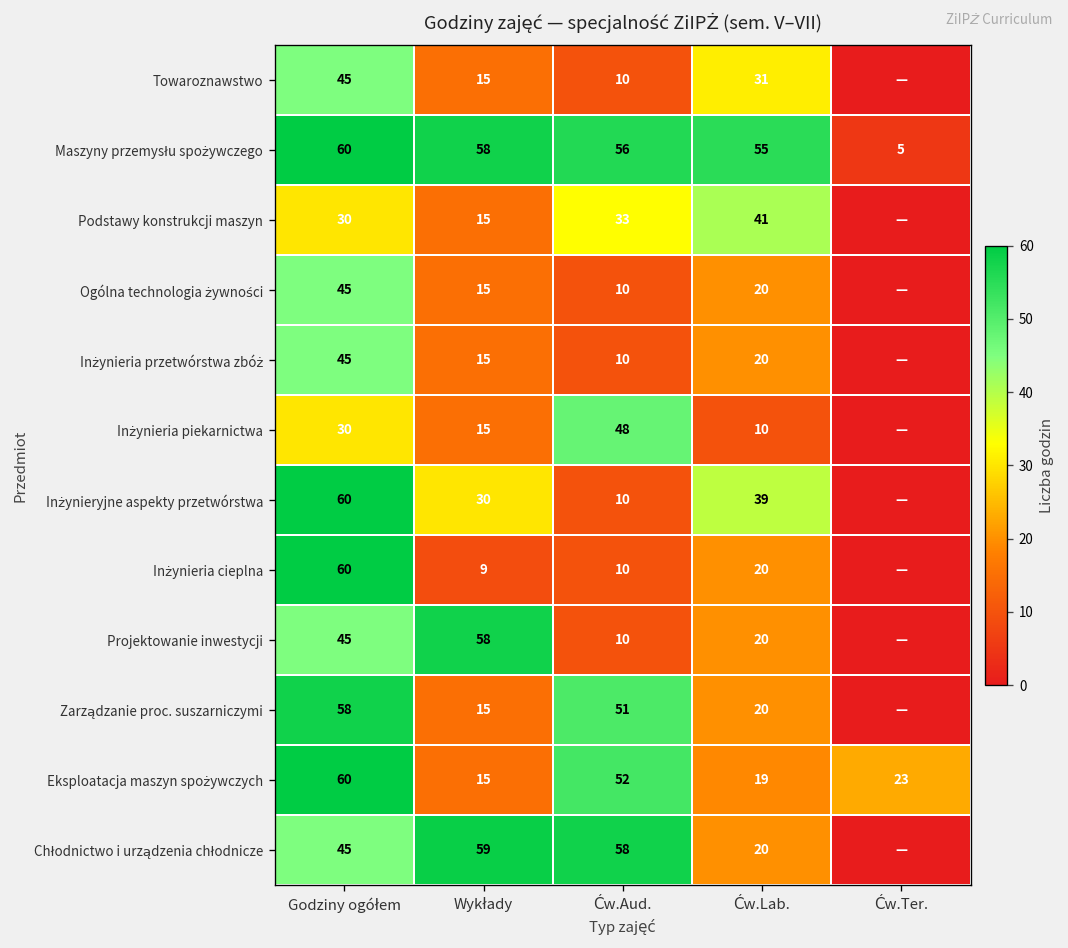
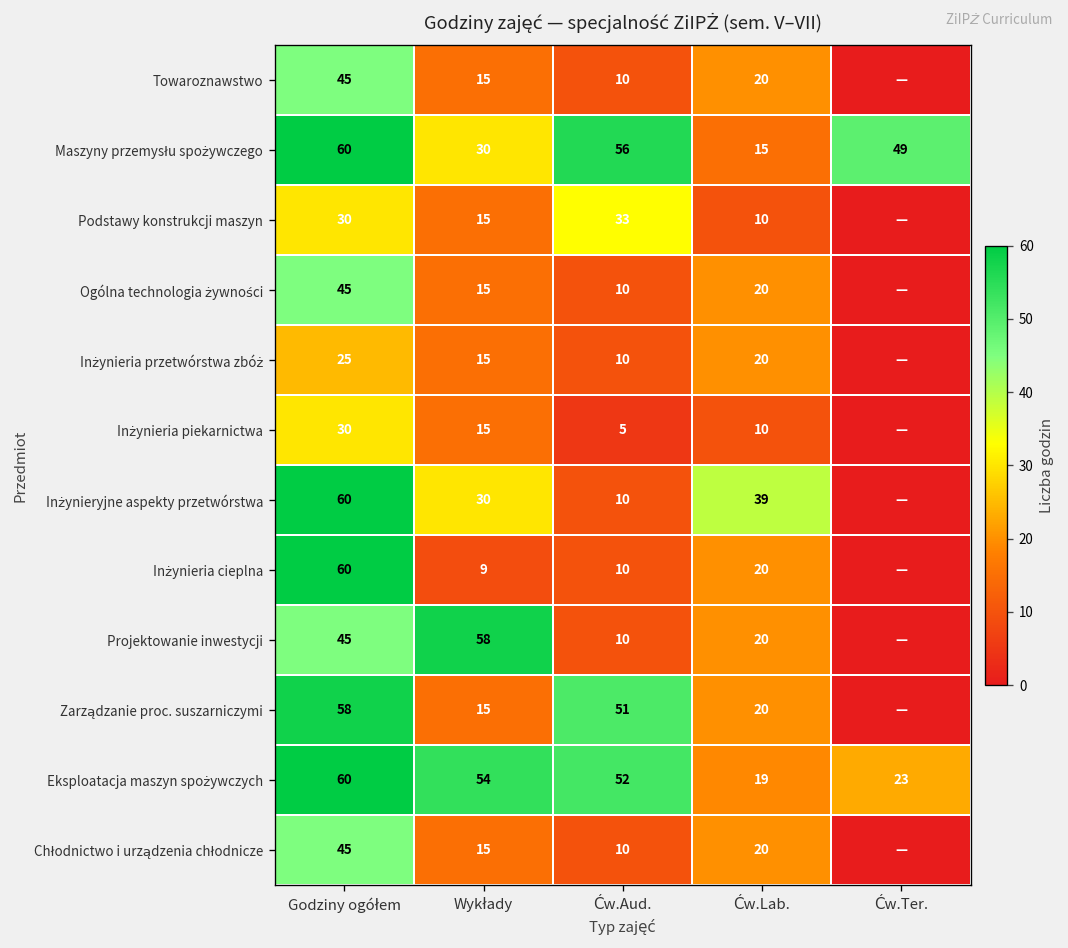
  {
    "Towaroznawstwo": {
      "Godziny ogółem": 45,
      "Wykłady": 15,
      "Ćw.Aud.": 10,
-     "Ćw.Lab.": 31
+     "Ćw.Lab.": 20
    },
    "Maszyny przemysłu spożywczego": {
      "Godziny ogółem": 60,
-     "Wykłady": 58,
+     "Wykłady": 30,
      "Ćw.Aud.": 56,
-     "Ćw.Lab.": 55,
-     "Ćw.Ter.": 5
+     "Ćw.Lab.": 15,
+     "Ćw.Ter.": 49
    },
    "Podstawy konstrukcji maszyn": {
      "Godziny ogółem": 30,
      "Wykłady": 15,
      "Ćw.Aud.": 33,
-     "Ćw.Lab.": 41
+     "Ćw.Lab.": 10
    },
    "Ogólna technologia żywności": {
      "Godziny ogółem": 45,
      "Wykłady": 15,
      "Ćw.Aud.": 10,
      "Ćw.Lab.": 20
    },
    "Inżynieria przetwórstwa zbóż": {
-     "Godziny ogółem": 45,
+     "Godziny ogółem": 25,
      "Wykłady": 15,
      "Ćw.Aud.": 10,
      "Ćw.Lab.": 20
    },
    "Inżynieria piekarnictwa": {
      "Godziny ogółem": 30,
      "Wykłady": 15,
-     "Ćw.Aud.": 48,
+     "Ćw.Aud.": 5,
      "Ćw.Lab.": 10
    },
    "Inżynieryjne aspekty przetwórstwa": {
      "Godziny ogółem": 60,
      "Wykłady": 30,
      "Ćw.Aud.": 10,
      "Ćw.Lab.": 39
    },
    "Inżynieria cieplna": {
      "Godziny ogółem": 60,
      "Wykłady": 9,
      "Ćw.Aud.": 10,
      "Ćw.Lab.": 20
    },
    "Projektowanie inwestycji": {
      "Godziny ogółem": 45,
      "Wykłady": 58,
      "Ćw.Aud.": 10,
      "Ćw.Lab.": 20
    },
    "Zarządzanie proc. suszarniczymi": {
      "Godziny ogółem": 58,
      "Wykłady": 15,
      "Ćw.Aud.": 51,
      "Ćw.Lab.": 20
    },
    "Eksploatacja maszyn spożywczych": {
      "Godziny ogółem": 60,
-     "Wykłady": 15,
+     "Wykłady": 54,
      "Ćw.Aud.": 52,
      "Ćw.Lab.": 19,
      "Ćw.Ter.": 23
    },
    "Chłodnictwo i urządzenia chłodnicze": {
      "Godziny ogółem": 45,
-     "Wykłady": 59,
-     "Ćw.Aud.": 58,
+     "Wykłady": 15,
+     "Ćw.Aud.": 10,
      "Ćw.Lab.": 20
    }
  }
